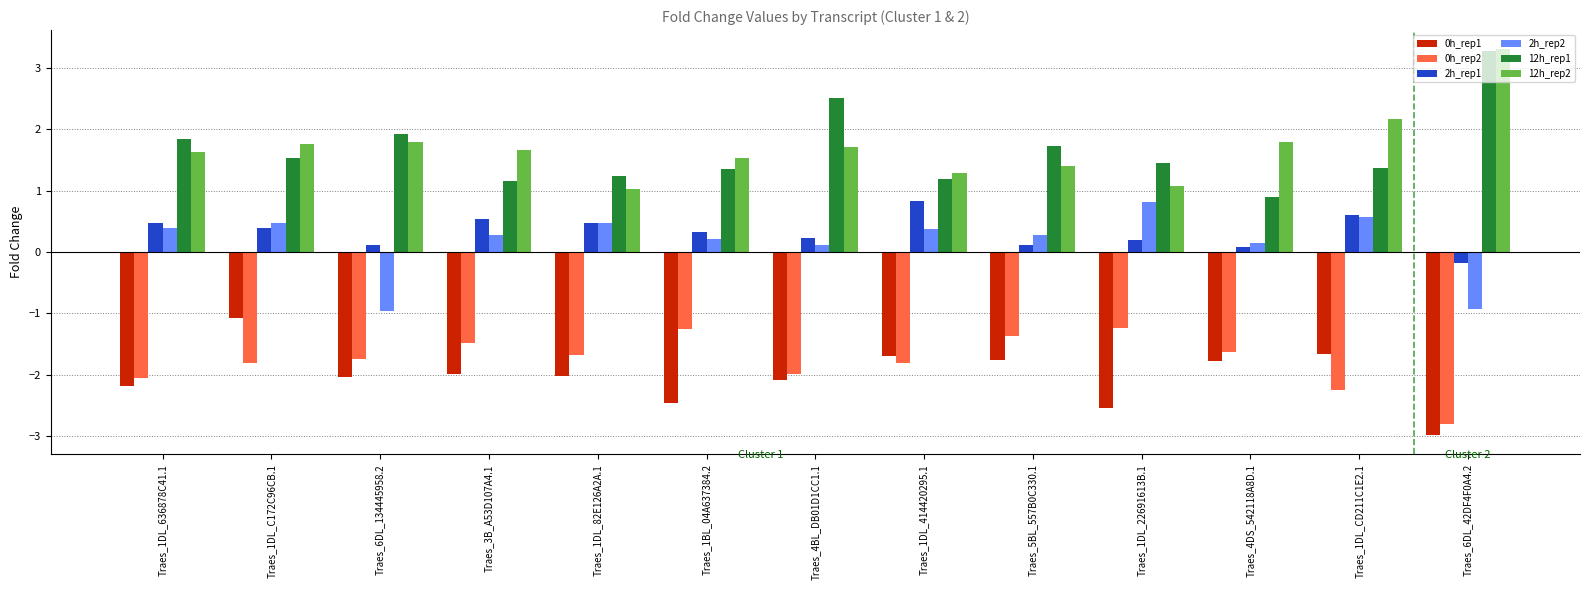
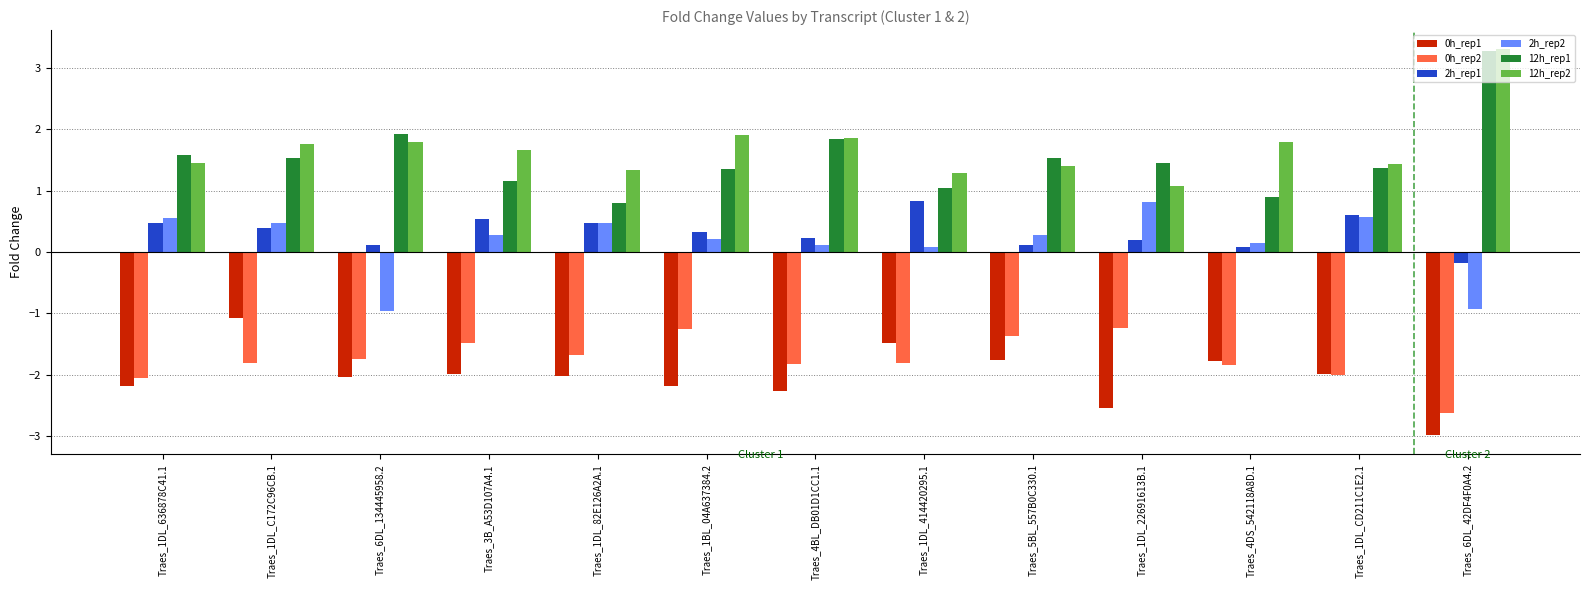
  {
    "0h_rep1": {
      "Traes_1DL_636878C41.1": -2.2,
      "Traes_1DL_C172C96CB.1": -1.1,
      "Traes_6DL_134445958.2": -2.0,
      "Traes_3B_A53D107A4.1": -2.0,
      "Traes_1DL_82E126A2A.1": -2.0,
-     "Traes_1BL_04A637384.2": -2.5,
-     "Traes_4BL_DB01D1CC1.1": -2.1,
-     "Traes_1DL_414420295.1": -1.7,
+     "Traes_1BL_04A637384.2": -2.2,
+     "Traes_4BL_DB01D1CC1.1": -2.3,
+     "Traes_1DL_414420295.1": -1.5,
      "Traes_5BL_557B0C330.1": -1.8,
      "Traes_1DL_22691613B.1": -2.5,
      "Traes_4DS_542118A8D.1": -1.8,
-     "Traes_1DL_CD211C1E2.1": -1.7
+     "Traes_1DL_CD211C1E2.1": -2.0
    },
    "0h_rep2": {
      "Traes_1DL_636878C41.1": -2.1,
      "Traes_1DL_C172C96CB.1": -1.8,
      "Traes_6DL_134445958.2": -1.7,
      "Traes_3B_A53D107A4.1": -1.5,
      "Traes_1DL_82E126A2A.1": -1.7,
      "Traes_1BL_04A637384.2": -1.3,
-     "Traes_4BL_DB01D1CC1.1": -2.0,
+     "Traes_4BL_DB01D1CC1.1": -1.8,
      "Traes_1DL_414420295.1": -1.8,
      "Traes_5BL_557B0C330.1": -1.4,
      "Traes_1DL_22691613B.1": -1.2,
-     "Traes_4DS_542118A8D.1": -1.6,
-     "Traes_1DL_CD211C1E2.1": -2.3,
-     "Traes_6DL_42DF4F0A4.2": -2.8
+     "Traes_4DS_542118A8D.1": -1.8,
+     "Traes_1DL_CD211C1E2.1": -2.0,
+     "Traes_6DL_42DF4F0A4.2": -2.6
    },
    "2h_rep1": {
      "Traes_1DL_636878C41.1": 0.5,
      "Traes_1DL_C172C96CB.1": 0.4,
      "Traes_6DL_134445958.2": 0.1,
      "Traes_3B_A53D107A4.1": 0.5,
      "Traes_1DL_82E126A2A.1": 0.5,
      "Traes_1BL_04A637384.2": 0.3,
      "Traes_4BL_DB01D1CC1.1": 0.2,
      "Traes_1DL_414420295.1": 0.8,
      "Traes_5BL_557B0C330.1": 0.1,
      "Traes_1DL_22691613B.1": 0.2,
      "Traes_4DS_542118A8D.1": 0.1,
      "Traes_1DL_CD211C1E2.1": 0.6,
      "Traes_6DL_42DF4F0A4.2": -0.2
    },
    "2h_rep2": {
-     "Traes_1DL_636878C41.1": 0.4,
+     "Traes_1DL_636878C41.1": 0.6,
      "Traes_1DL_C172C96CB.1": 0.5,
      "Traes_6DL_134445958.2": -1.0,
      "Traes_3B_A53D107A4.1": 0.3,
      "Traes_1DL_82E126A2A.1": 0.5,
      "Traes_1BL_04A637384.2": 0.2,
      "Traes_4BL_DB01D1CC1.1": 0.1,
-     "Traes_1DL_414420295.1": 0.4,
+     "Traes_1DL_414420295.1": 0.1,
      "Traes_5BL_557B0C330.1": 0.3,
      "Traes_1DL_22691613B.1": 0.8,
      "Traes_4DS_542118A8D.1": 0.2,
      "Traes_1DL_CD211C1E2.1": 0.6,
      "Traes_6DL_42DF4F0A4.2": -0.9
    },
    "12h_rep1": {
-     "Traes_1DL_636878C41.1": 1.8,
+     "Traes_1DL_636878C41.1": 1.6,
      "Traes_1DL_C172C96CB.1": 1.5,
      "Traes_6DL_134445958.2": 1.9,
      "Traes_3B_A53D107A4.1": 1.2,
-     "Traes_1DL_82E126A2A.1": 1.2,
+     "Traes_1DL_82E126A2A.1": 0.8,
      "Traes_1BL_04A637384.2": 1.4,
-     "Traes_4BL_DB01D1CC1.1": 2.5,
-     "Traes_1DL_414420295.1": 1.2,
-     "Traes_5BL_557B0C330.1": 1.7,
+     "Traes_4BL_DB01D1CC1.1": 1.8,
+     "Traes_1DL_414420295.1": 1.0,
+     "Traes_5BL_557B0C330.1": 1.5,
      "Traes_1DL_22691613B.1": 1.5,
      "Traes_4DS_542118A8D.1": 0.9,
      "Traes_1DL_CD211C1E2.1": 1.4
    },
    "12h_rep2": {
-     "Traes_1DL_636878C41.1": 1.6,
+     "Traes_1DL_636878C41.1": 1.5,
      "Traes_1DL_C172C96CB.1": 1.8,
      "Traes_6DL_134445958.2": 1.8,
      "Traes_3B_A53D107A4.1": 1.7,
-     "Traes_1DL_82E126A2A.1": 1.0,
-     "Traes_1BL_04A637384.2": 1.5,
-     "Traes_4BL_DB01D1CC1.1": 1.7,
+     "Traes_1DL_82E126A2A.1": 1.3,
+     "Traes_1BL_04A637384.2": 1.9,
+     "Traes_4BL_DB01D1CC1.1": 1.9,
      "Traes_1DL_414420295.1": 1.3,
      "Traes_5BL_557B0C330.1": 1.4,
      "Traes_1DL_22691613B.1": 1.1,
      "Traes_4DS_542118A8D.1": 1.8,
-     "Traes_1DL_CD211C1E2.1": 2.2
+     "Traes_1DL_CD211C1E2.1": 1.4
    }
  }
